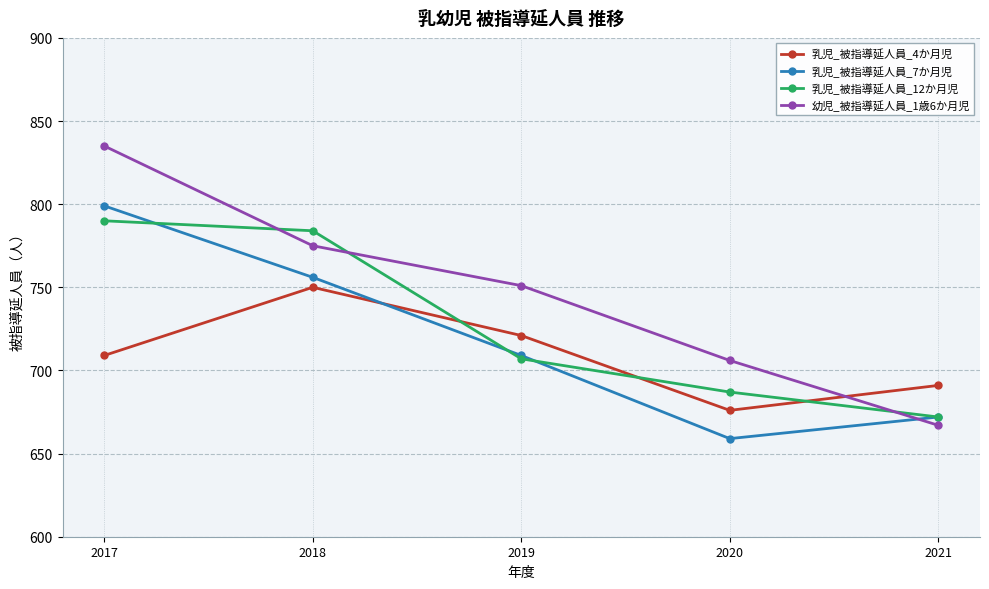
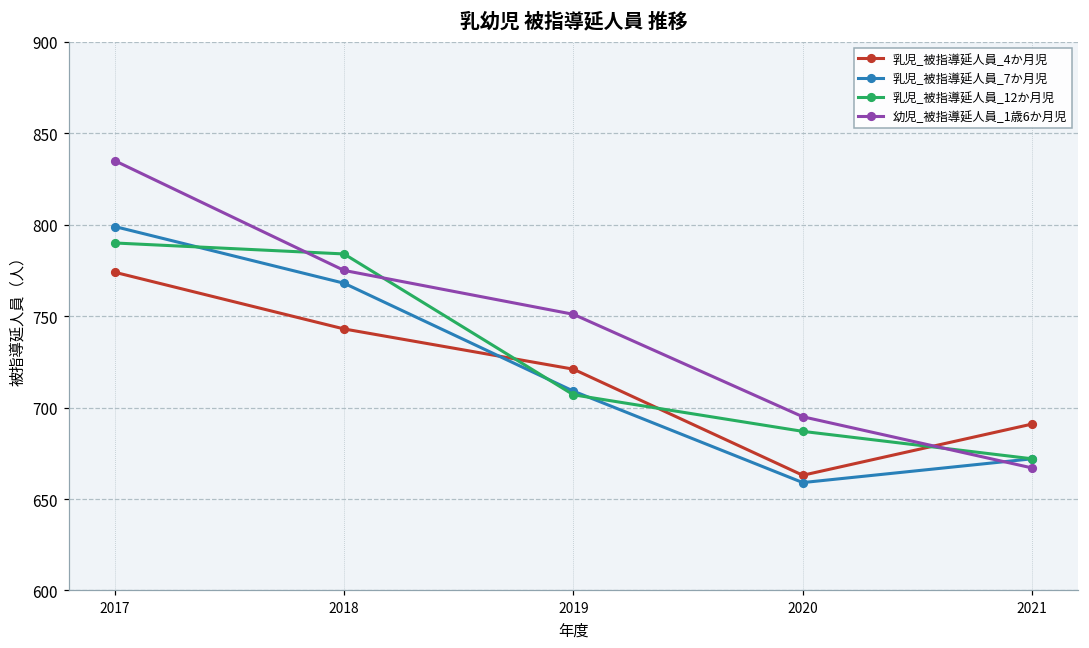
  {
    "乳児_被指導延人員_4か月児": {
-     "2017": 709,
-     "2018": 750,
+     "2017": 774,
+     "2018": 743,
      "2019": 721,
-     "2020": 676,
+     "2020": 663,
      "2021": 691
    },
    "乳児_被指導延人員_7か月児": {
      "2017": 799,
-     "2018": 756,
+     "2018": 768,
      "2019": 709,
      "2020": 659
    },
    "乳児_被指導延人員_12か月児": {
      "2017": 790,
      "2018": 784,
      "2019": 707,
      "2020": 687
    },
    "幼児_被指導延人員_1歳6か月児": {
      "2017": 835,
      "2018": 775,
      "2019": 751,
-     "2020": 706,
+     "2020": 695,
      "2021": 667
    }
  }
